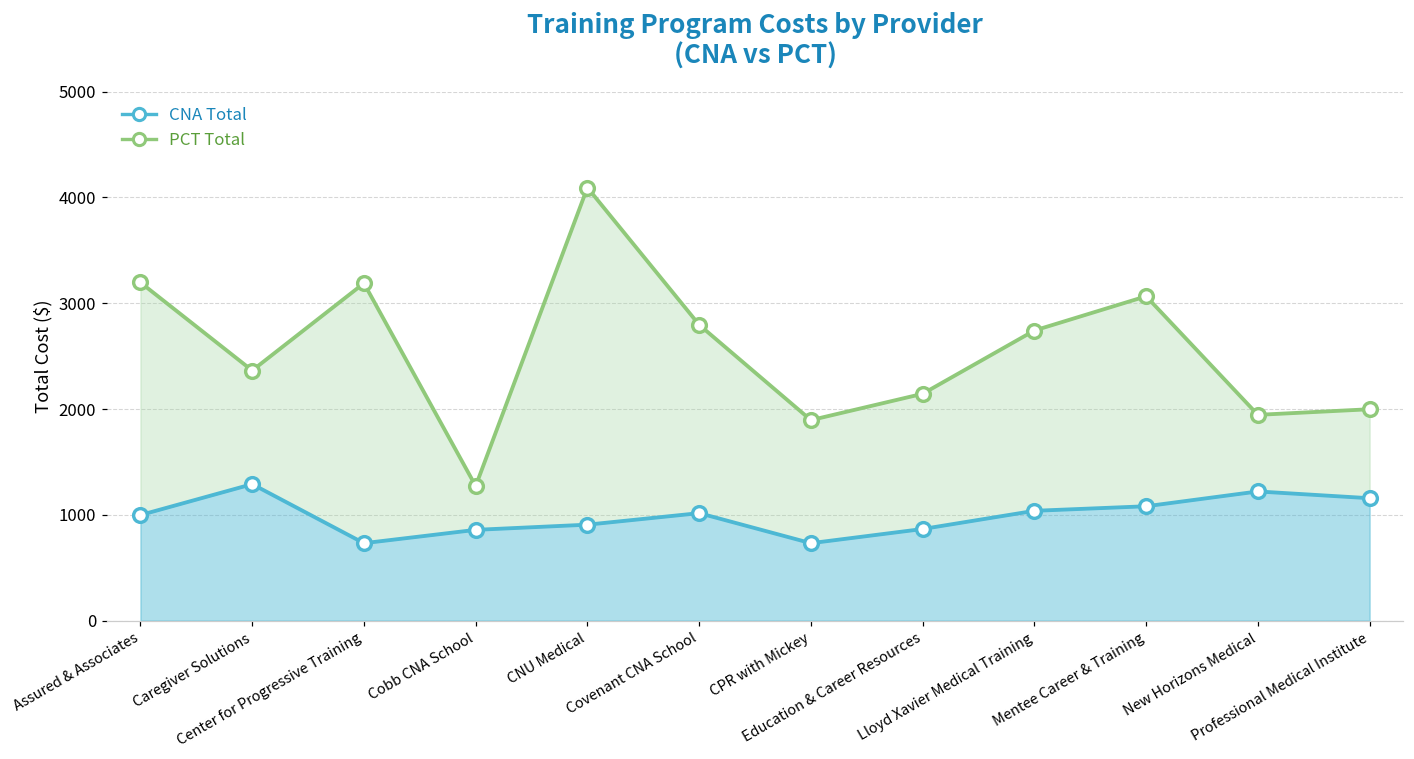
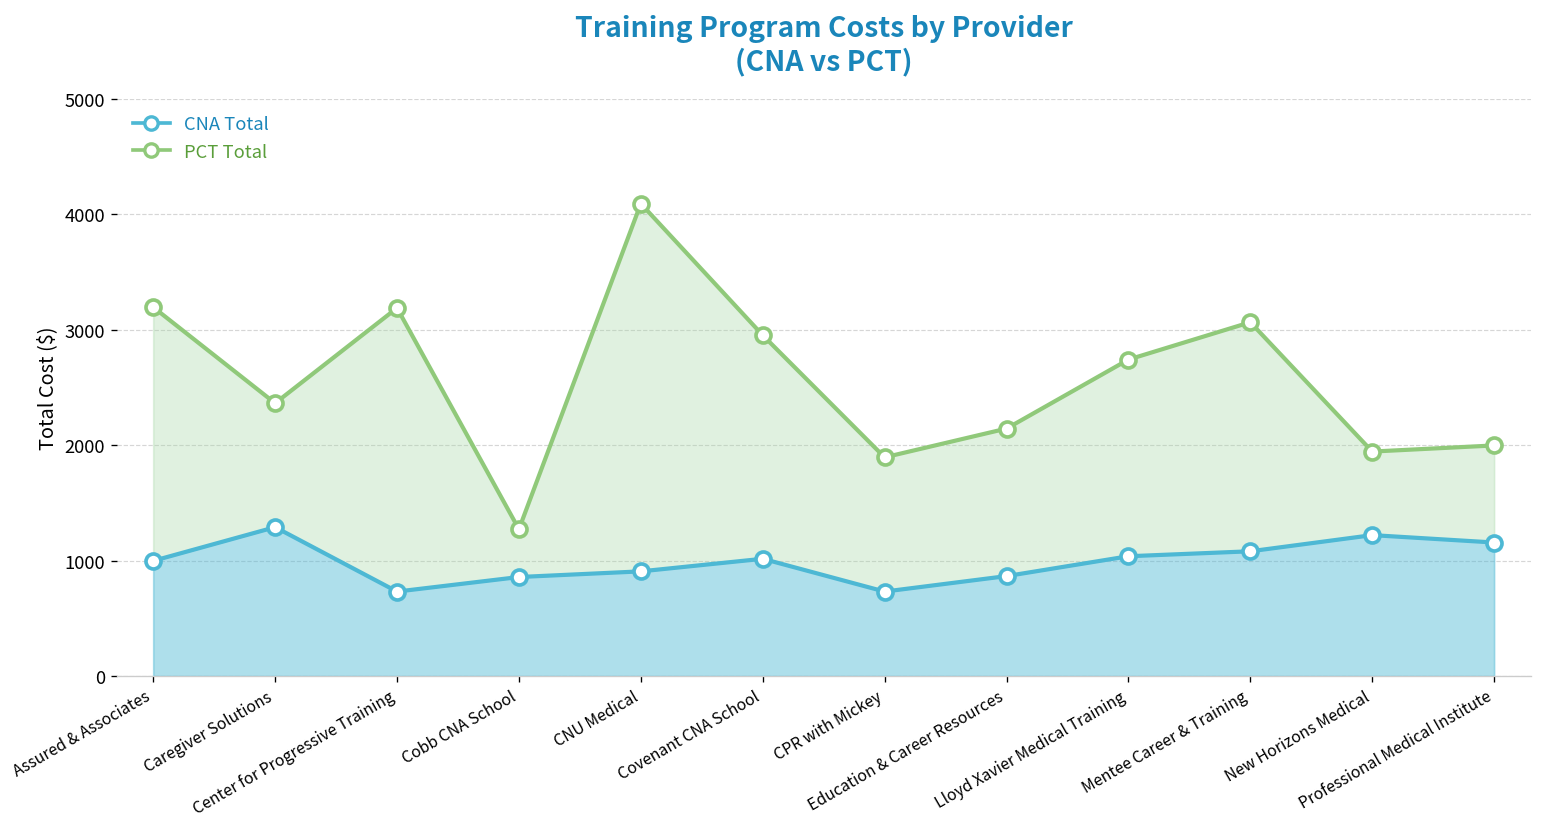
  {
    "CNA Total": {
      "Assured & Associates": 1000,
      "Caregiver Solutions": 1300,
      "Center for Progressive Training": 700,
      "Cobb CNA School": 900,
      "CNU Medical": 900,
      "Covenant CNA School": 1000,
      "CPR with Mickey": 700,
      "Education & Career Resources": 900,
      "Lloyd Xavier Medical Training": 1000,
      "Mentee Career & Training": 1100,
      "New Horizons Medical": 1200,
      "Professional Medical Institute": 1200
    },
    "PCT Total": {
      "Assured & Associates": 3200,
      "Caregiver Solutions": 2400,
      "Center for Progressive Training": 3200,
      "Cobb CNA School": 1300,
      "CNU Medical": 4100,
-     "Covenant CNA School": 2800,
+     "Covenant CNA School": 3000,
      "CPR with Mickey": 1900,
      "Education & Career Resources": 2100,
      "Lloyd Xavier Medical Training": 2700,
      "Mentee Career & Training": 3100,
      "New Horizons Medical": 1900,
      "Professional Medical Institute": 2000
    }
  }
